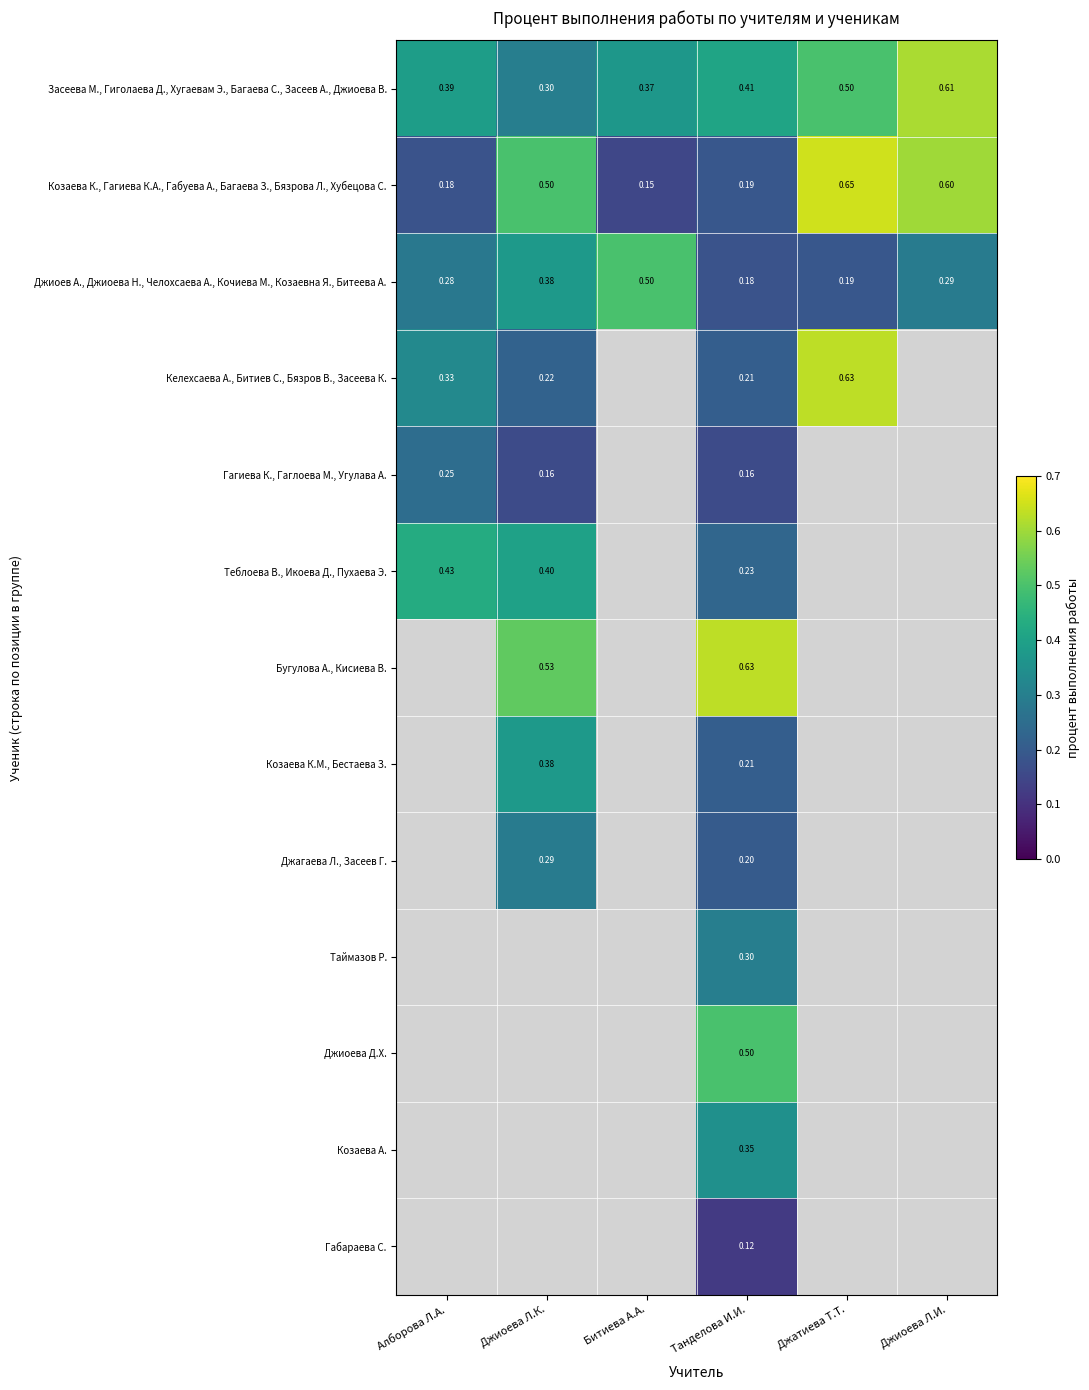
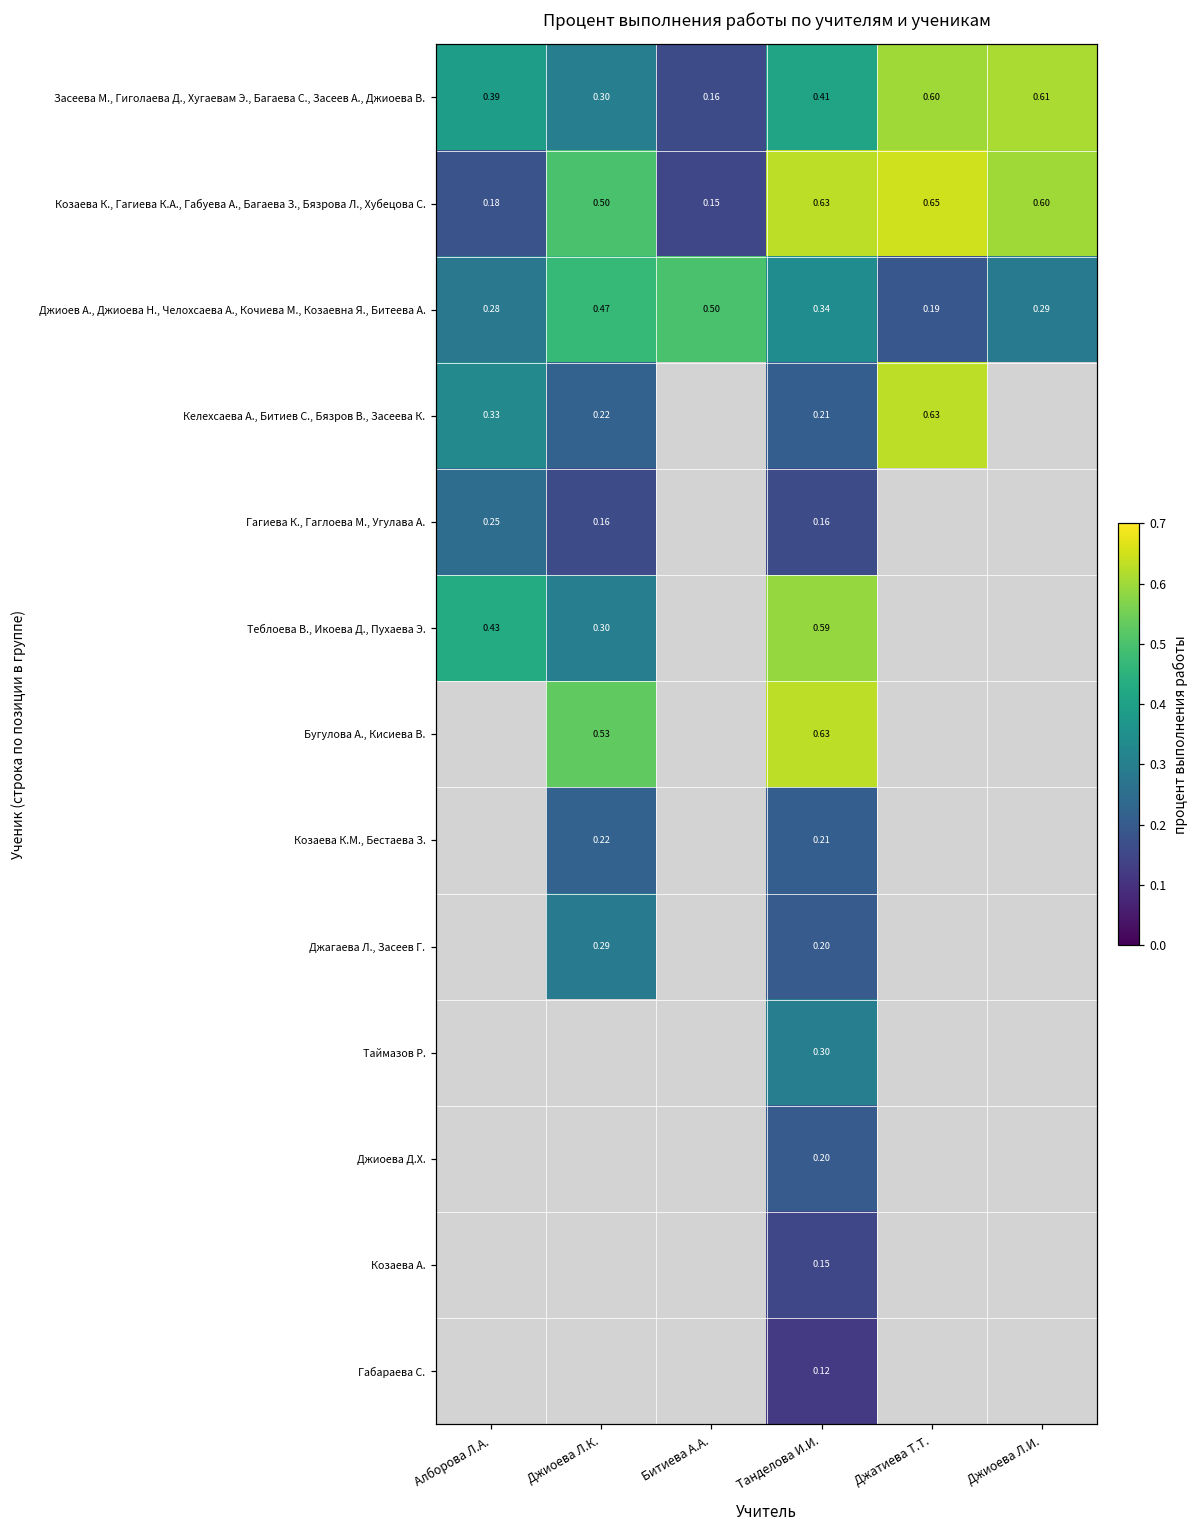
  {
    "Засеева М., Гиголаева Д., Хугаевам Э., Багаева С., Засеев А., Джиоева В.": {
      "Алборова Л.А.": 0.39,
      "Джиоева Л.К.": 0.30,
-     "Битиева А.А.": 0.37,
+     "Битиева А.А.": 0.16,
      "Танделова И.И.": 0.41,
-     "Джатиева Т.Т.": 0.50,
+     "Джатиева Т.Т.": 0.60,
      "Джиоева Л.И.": 0.61
    },
    "Козаева К., Гагиева К.А., Габуева А., Багаева З., Бязрова Л., Хубецова С.": {
      "Алборова Л.А.": 0.18,
      "Джиоева Л.К.": 0.50,
      "Битиева А.А.": 0.15,
-     "Танделова И.И.": 0.19,
+     "Танделова И.И.": 0.63,
      "Джатиева Т.Т.": 0.65,
      "Джиоева Л.И.": 0.60
    },
    "Джиоев А., Джиоева Н., Челохсаева А., Кочиева М., Козаевна Я., Битеева А.": {
      "Алборова Л.А.": 0.28,
-     "Джиоева Л.К.": 0.38,
+     "Джиоева Л.К.": 0.47,
      "Битиева А.А.": 0.50,
-     "Танделова И.И.": 0.18,
+     "Танделова И.И.": 0.34,
      "Джатиева Т.Т.": 0.19,
      "Джиоева Л.И.": 0.29
    },
    "Келехсаева А., Битиев С., Бязров В., Засеева К.": {
      "Алборова Л.А.": 0.33,
      "Джиоева Л.К.": 0.22,
      "Танделова И.И.": 0.21,
      "Джатиева Т.Т.": 0.63
    },
    "Гагиева К., Гаглоева М., Угулава А.": {
      "Алборова Л.А.": 0.25,
      "Джиоева Л.К.": 0.16,
      "Танделова И.И.": 0.16
    },
    "Теблоева В., Икоева Д., Пухаева Э.": {
      "Алборова Л.А.": 0.43,
-     "Джиоева Л.К.": 0.40,
-     "Танделова И.И.": 0.23
+     "Джиоева Л.К.": 0.30,
+     "Танделова И.И.": 0.59
    },
    "Бугулова А., Кисиева В.": {
      "Джиоева Л.К.": 0.53,
      "Танделова И.И.": 0.63
    },
    "Козаева К.М., Бестаева З.": {
-     "Джиоева Л.К.": 0.38,
+     "Джиоева Л.К.": 0.22,
      "Танделова И.И.": 0.21
    },
    "Джагаева Л., Засеев Г.": {
      "Джиоева Л.К.": 0.29,
      "Танделова И.И.": 0.20
    },
    "Таймазов Р.": {
      "Танделова И.И.": 0.30
    },
    "Джиоева Д.Х.": {
-     "Танделова И.И.": 0.50
+     "Танделова И.И.": 0.20
    },
    "Козаева А.": {
-     "Танделова И.И.": 0.35
+     "Танделова И.И.": 0.15
    },
    "Габараева С.": {
      "Танделова И.И.": 0.12
    }
  }
